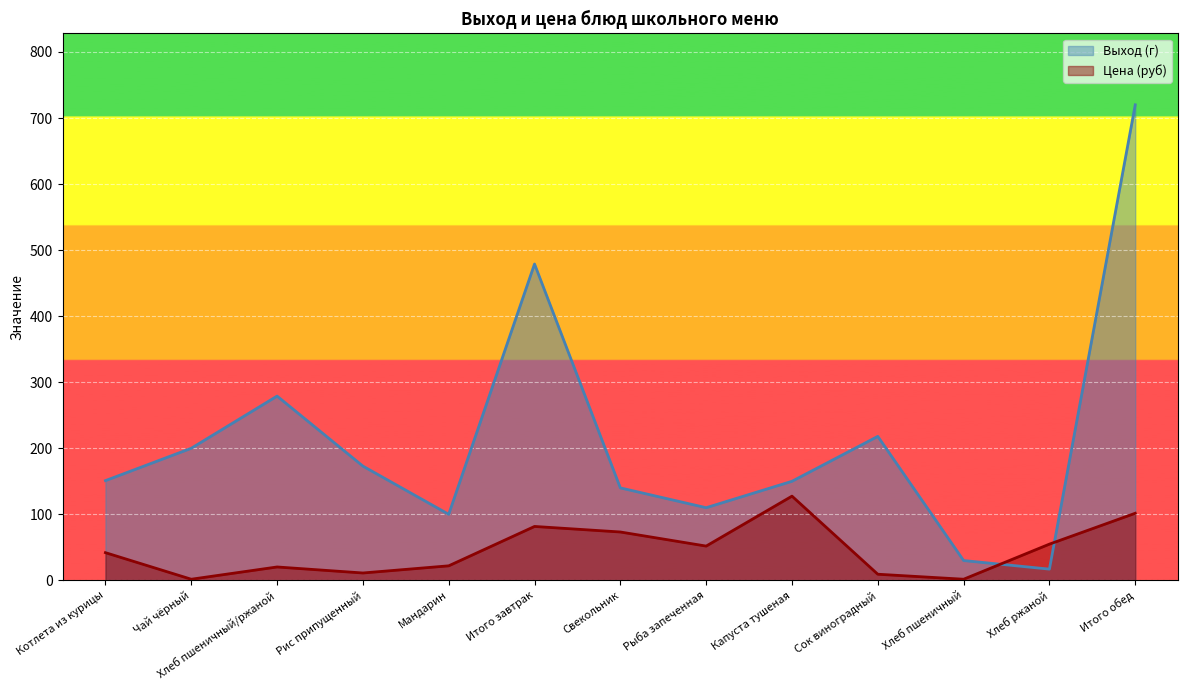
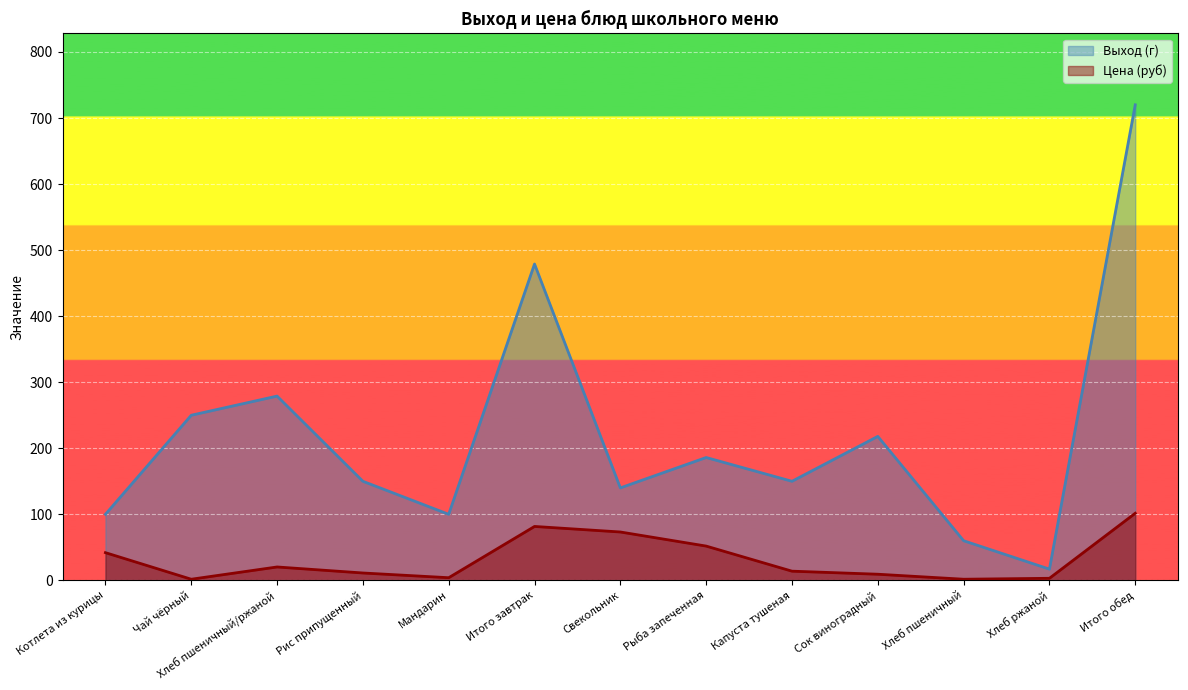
  {
    "Выход (г)": {
-     "Котлета из курицы": 150,
-     "Чай чёрный": 200,
+     "Котлета из курицы": 100,
+     "Чай чёрный": 250,
      "Хлеб пшеничный/ржаной": 280,
-     "Рис припущенный": 170,
+     "Рис припущенный": 150,
      "Мандарин": 100,
      "Итого завтрак": 480,
      "Свекольник": 140,
-     "Рыба запеченная": 110,
+     "Рыба запеченная": 190,
      "Капуста тушеная": 150,
      "Сок виноградный": 220,
-     "Хлеб пшеничный": 30,
+     "Хлеб пшеничный": 60,
      "Хлеб ржаной": 20,
      "Итого обед": 720
    },
    "Цена (руб)": {
      "Котлета из курицы": 40,
      "Чай чёрный": 0,
      "Хлеб пшеничный/ржаной": 20,
      "Рис припущенный": 10,
-     "Мандарин": 20,
+     "Мандарин": 0,
      "Итого завтрак": 80,
      "Свекольник": 70,
      "Рыба запеченная": 50,
-     "Капуста тушеная": 130,
+     "Капуста тушеная": 10,
      "Сок виноградный": 10,
      "Хлеб пшеничный": 0,
-     "Хлеб ржаной": 50,
+     "Хлеб ржаной": 0,
      "Итого обед": 100
    }
  }
